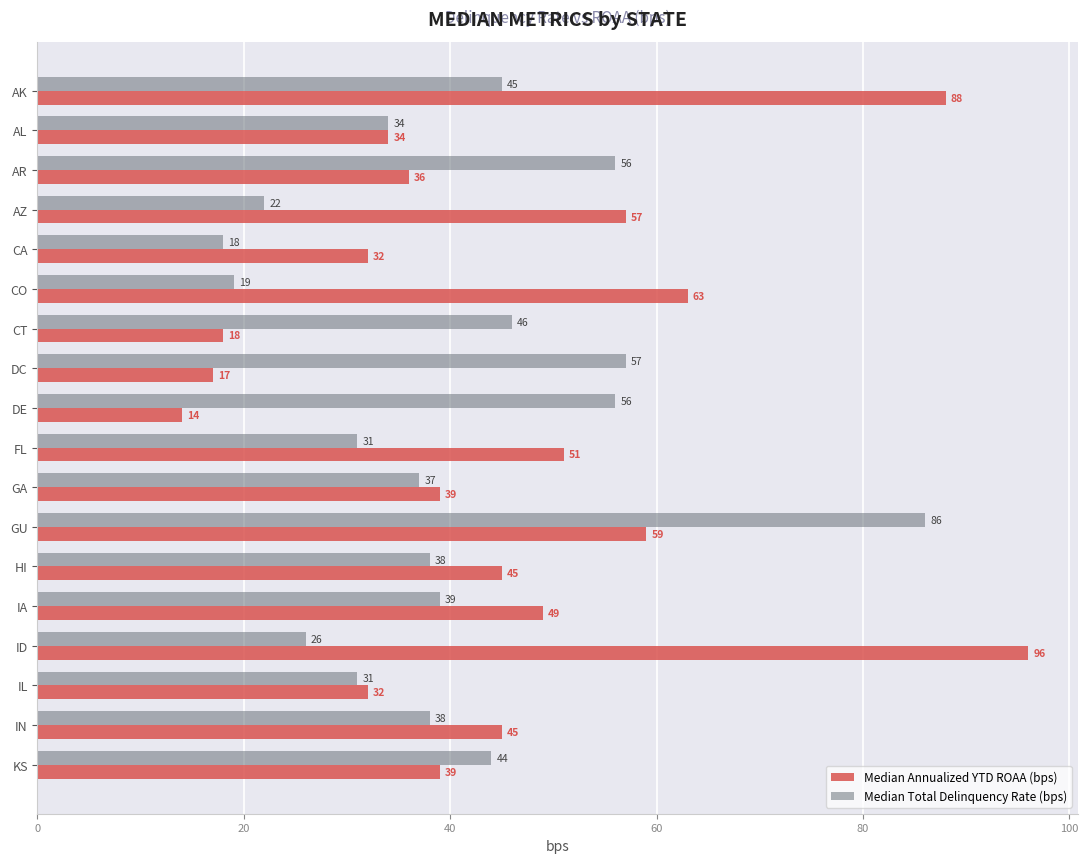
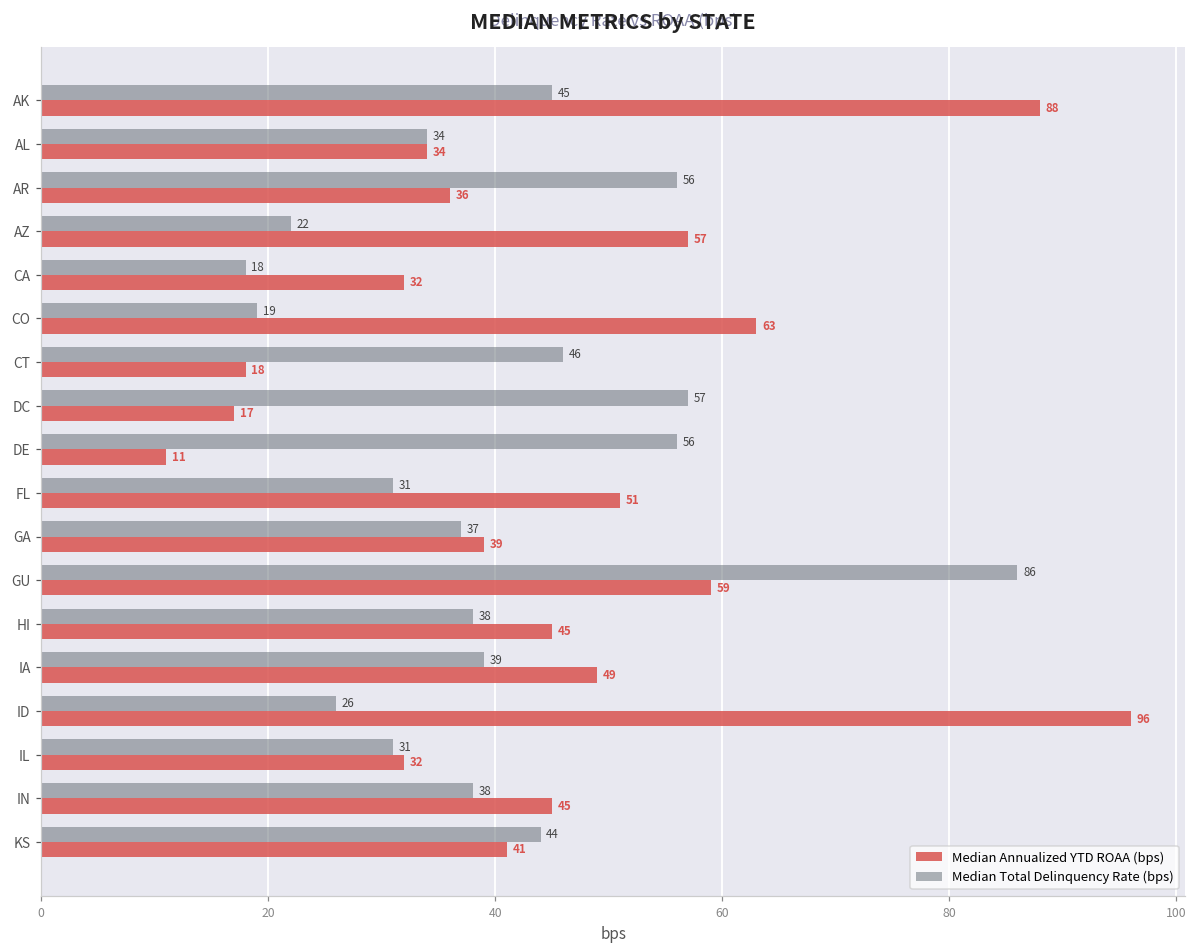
  {
    "Median Annualized YTD ROAA (bps)": {
      "AK": 88,
      "AL": 34,
      "AR": 36,
      "AZ": 57,
      "CA": 32,
      "CO": 63,
      "CT": 18,
      "DC": 17,
-     "DE": 14,
+     "DE": 11,
      "FL": 51,
      "GA": 39,
      "GU": 59,
      "HI": 45,
      "IA": 49,
      "ID": 96,
      "IL": 32,
      "IN": 45,
-     "KS": 39
+     "KS": 41
    },
    "Median Total Delinquency Rate (bps)": {
      "AK": 45,
      "AL": 34,
      "AR": 56,
      "AZ": 22,
      "CA": 18,
      "CO": 19,
      "CT": 46,
      "DC": 57,
      "DE": 56,
      "FL": 31,
      "GA": 37,
      "GU": 86,
      "HI": 38,
      "IA": 39,
      "ID": 26,
      "IL": 31,
      "IN": 38,
      "KS": 44
    }
  }
